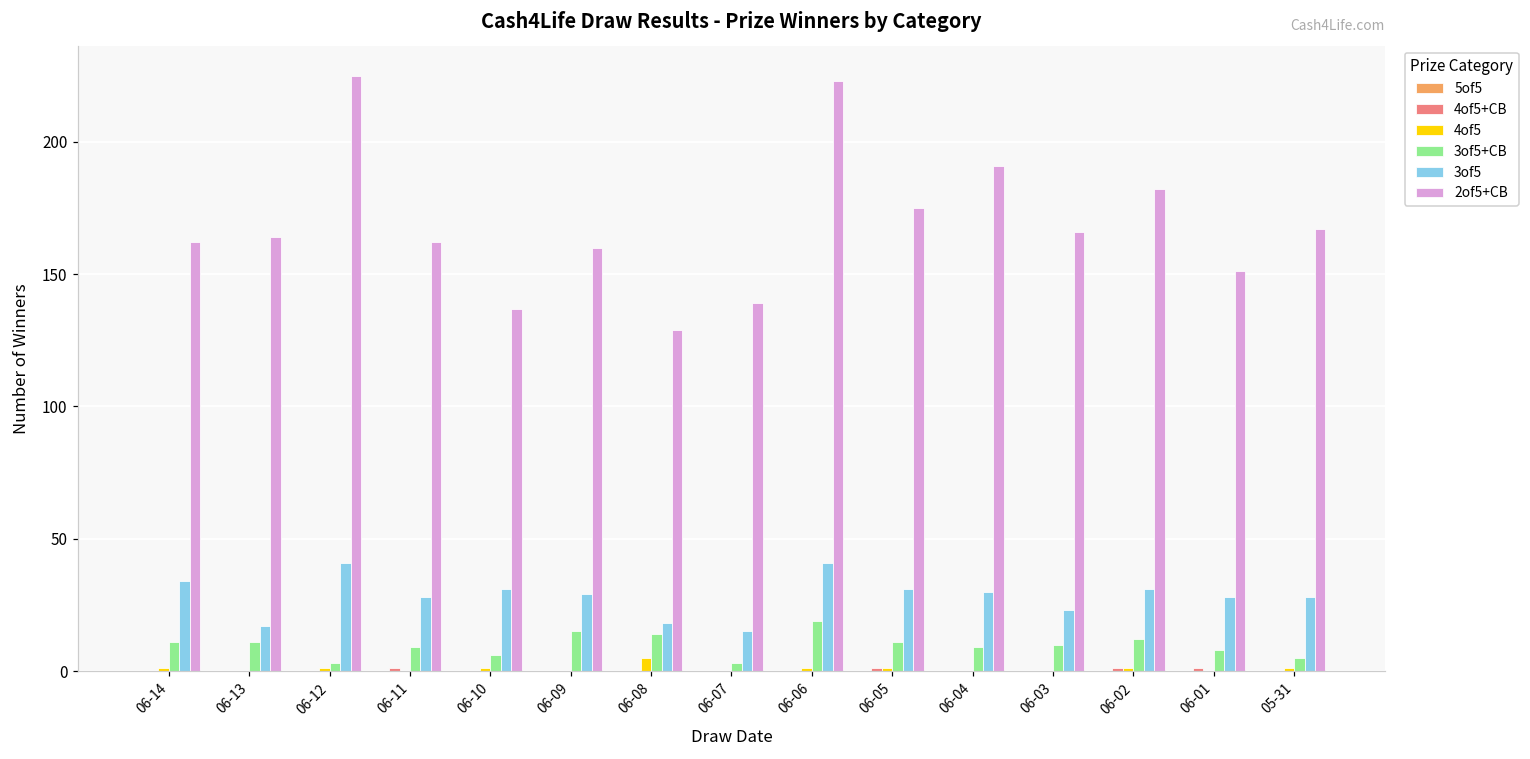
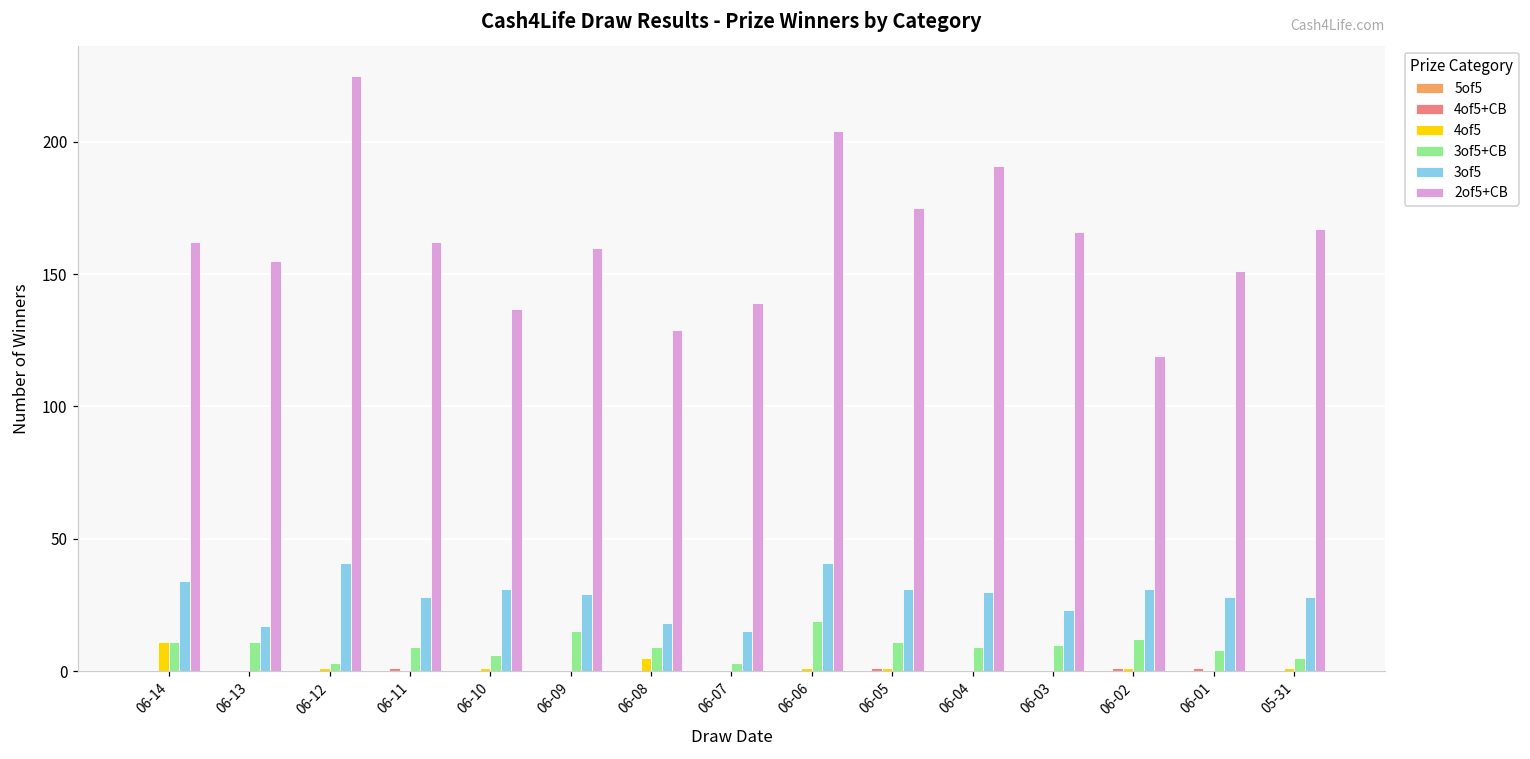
  {
    "4of5": {
-     "06-14": 1,
+     "06-14": 11,
      "06-13": 0,
      "06-11": 0,
      "06-09": 0,
      "06-08": 5,
      "06-07": 0,
      "06-04": 0,
      "06-03": 0,
      "06-01": 0
    },
    "3of5+CB": {
      "06-14": 11,
      "06-13": 11,
      "06-12": 3,
      "06-11": 9,
      "06-10": 6,
      "06-09": 15,
-     "06-08": 14,
+     "06-08": 9,
      "06-07": 3,
      "06-06": 19,
      "06-05": 11,
      "06-04": 9,
      "06-03": 10,
      "06-02": 12,
      "06-01": 8,
      "05-31": 5
    },
    "3of5": {
      "06-14": 34,
      "06-13": 17,
      "06-12": 41,
      "06-11": 28,
      "06-10": 31,
      "06-09": 29,
      "06-08": 18,
      "06-07": 15,
      "06-06": 41,
      "06-05": 31,
      "06-04": 30,
      "06-03": 23,
      "06-02": 31,
      "06-01": 28,
      "05-31": 28
    },
    "2of5+CB": {
      "06-14": 162,
-     "06-13": 164,
+     "06-13": 155,
      "06-12": 225,
      "06-11": 162,
      "06-10": 137,
      "06-09": 160,
      "06-08": 129,
      "06-07": 139,
-     "06-06": 223,
+     "06-06": 204,
      "06-05": 175,
      "06-04": 191,
      "06-03": 166,
-     "06-02": 182,
+     "06-02": 119,
      "06-01": 151,
      "05-31": 167
    }
  }
